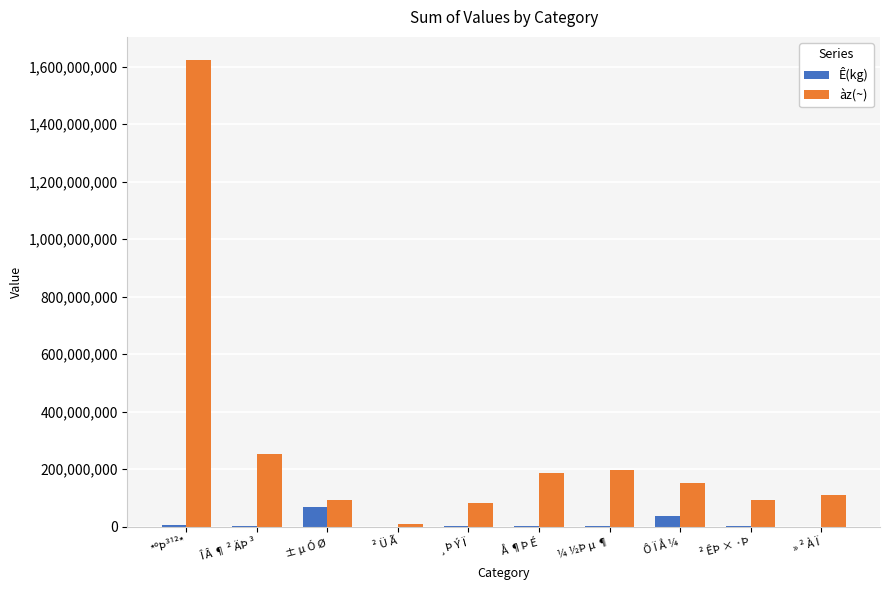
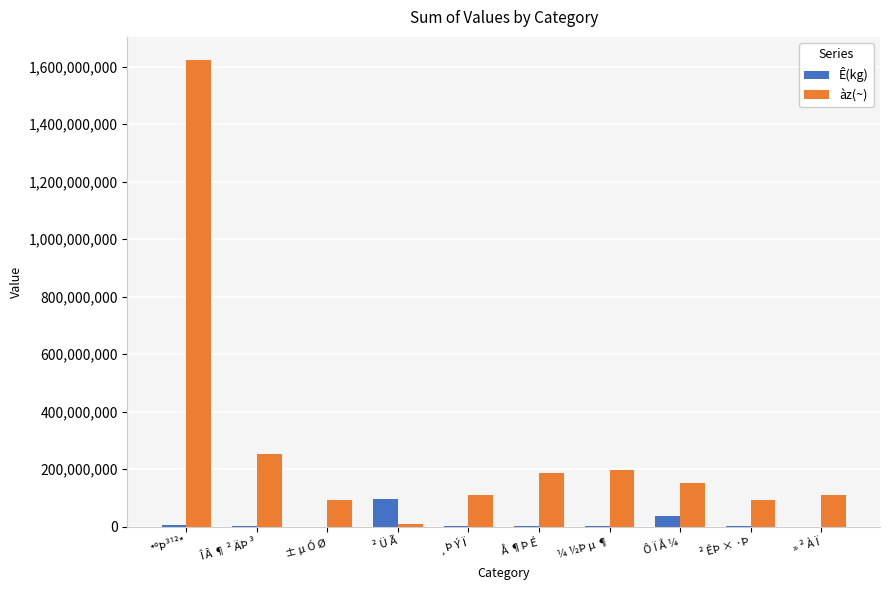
  {
    "Ê(kg)": {
-     "± µ Ó Ø": "70,000,000",
-     "² Ü Ã": "0",
+     "± µ Ó Ø": "0",
+     "² Ü Ã": "100,000,000",
      "Ô Ï Å ¼": "40,000,000"
    },
    "àz(~)": {
      "*ºÞ³¹²*": "1,620,000,000",
      "Î Â ¶ ² ÄÞ ³": "250,000,000",
      "± µ Ó Ø": "90,000,000",
      "² Ü Ã": "10,000,000",
-     "¸Þ Ý Ï": "80,000,000",
+     "¸Þ Ý Ï": "110,000,000",
      "Å ¶Þ É": "180,000,000",
      "¼ ½Þ µ ¶": "200,000,000",
      "Ô Ï Å ¼": "150,000,000",
      "² ÊÞ × ·Þ": "90,000,000",
      "» ² À Ï": "110,000,000"
    }
  }
